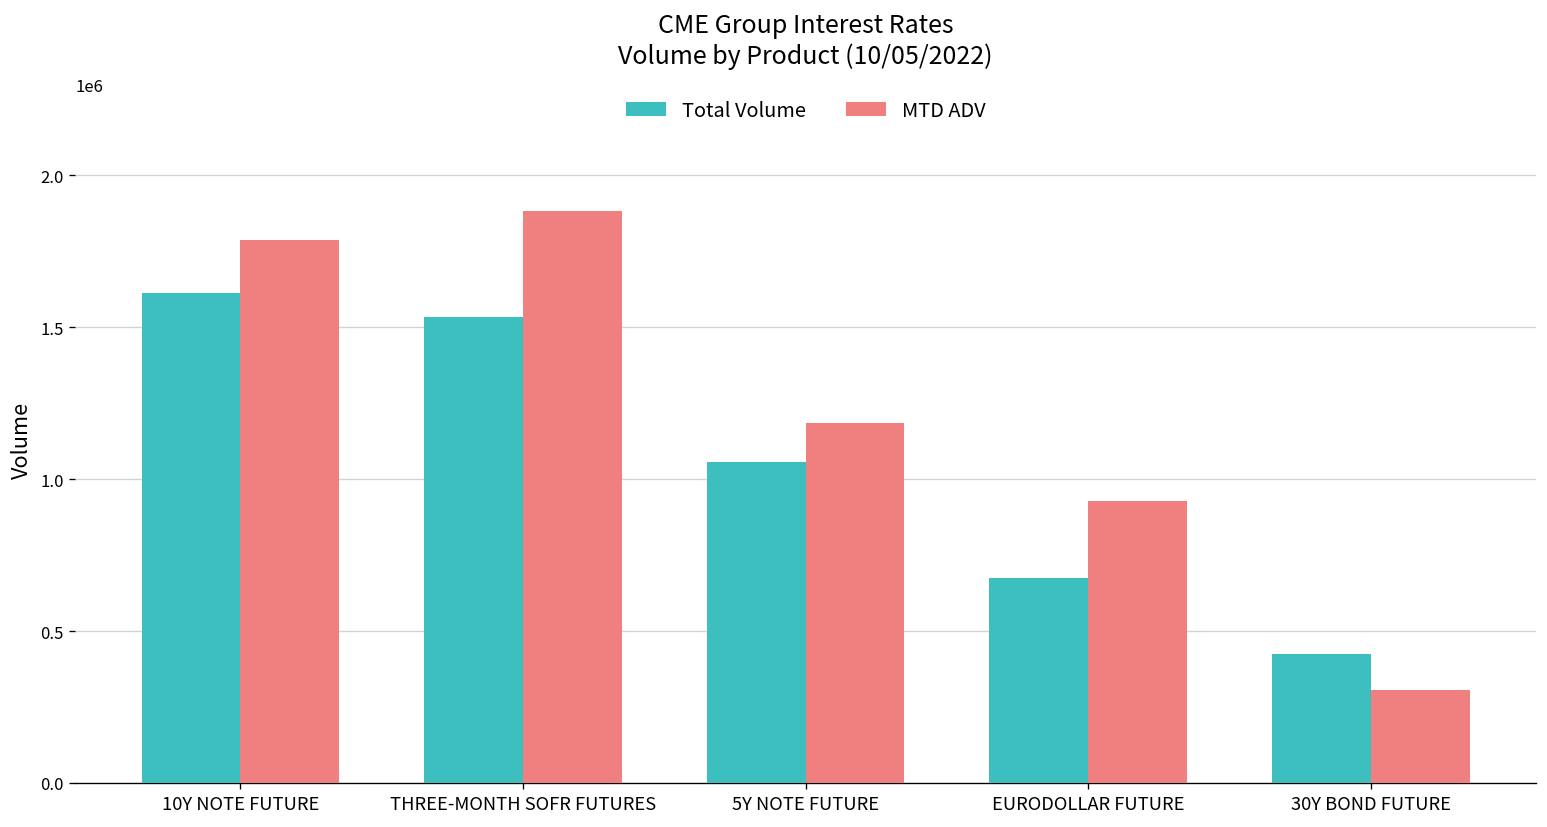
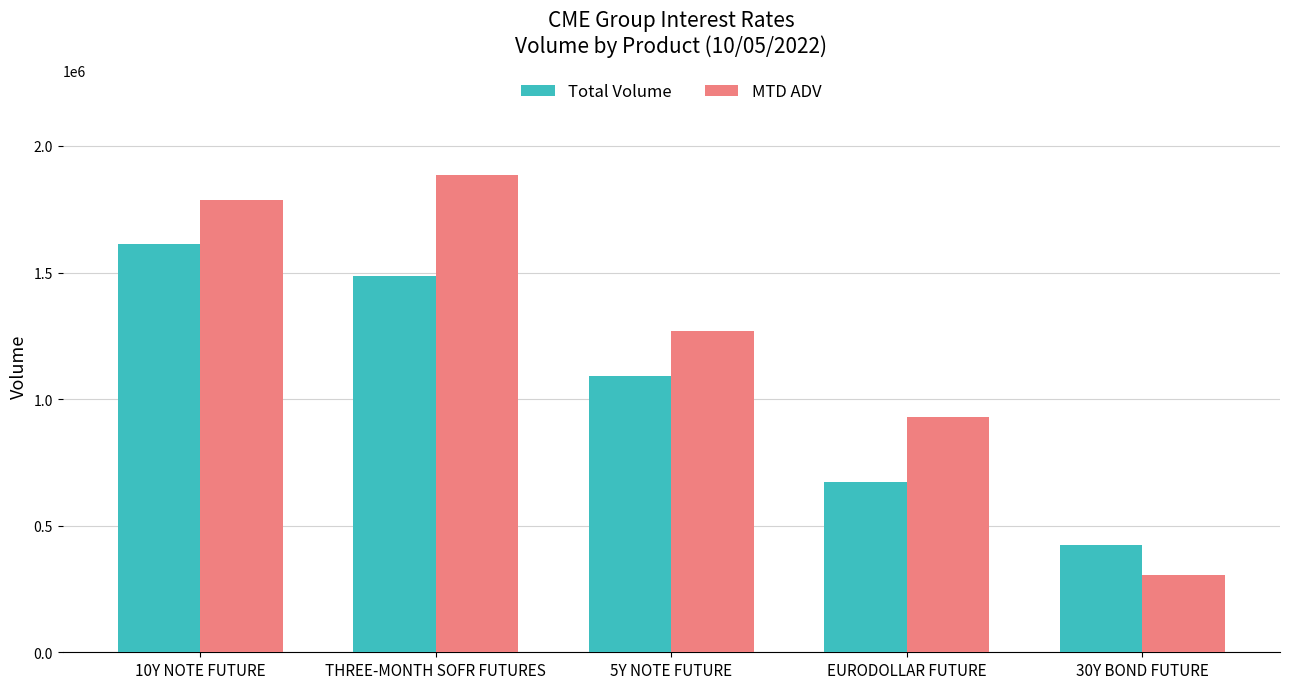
  {
    "Total Volume": {
      "10Y NOTE FUTURE": 1610000,
-     "THREE-MONTH SOFR FUTURES": 1530000,
-     "5Y NOTE FUTURE": 1060000,
+     "THREE-MONTH SOFR FUTURES": 1490000,
+     "5Y NOTE FUTURE": 1090000,
      "EURODOLLAR FUTURE": 670000,
      "30Y BOND FUTURE": 430000
    },
    "MTD ADV": {
      "10Y NOTE FUTURE": 1790000,
      "THREE-MONTH SOFR FUTURES": 1880000,
-     "5Y NOTE FUTURE": 1190000,
+     "5Y NOTE FUTURE": 1270000,
      "EURODOLLAR FUTURE": 930000,
      "30Y BOND FUTURE": 310000
    }
  }
